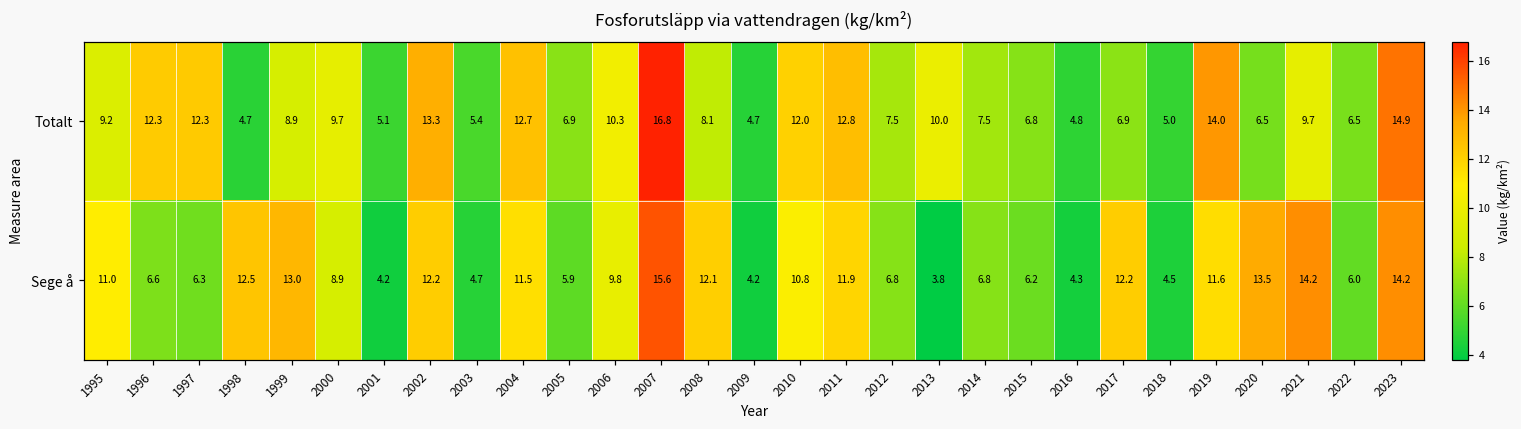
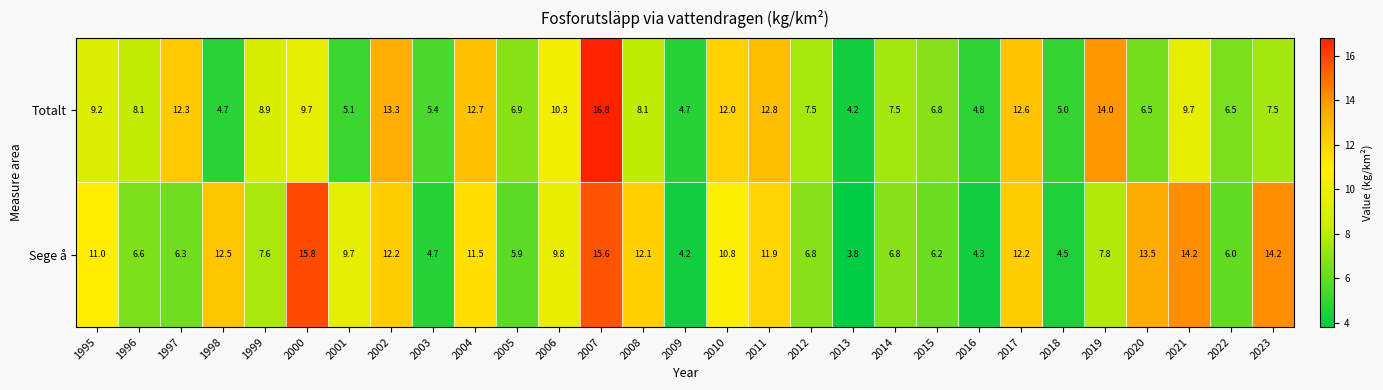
  {
    "Totalt": {
      "1995": 9.2,
-     "1996": 12.3,
+     "1996": 8.1,
      "1997": 12.3,
      "1998": 4.7,
      "1999": 8.9,
      "2000": 9.7,
      "2001": 5.1,
      "2002": 13.3,
      "2003": 5.4,
      "2004": 12.7,
      "2005": 6.9,
      "2006": 10.3,
      "2007": 16.8,
      "2008": 8.1,
      "2009": 4.7,
      "2010": 12.0,
      "2011": 12.8,
      "2012": 7.5,
-     "2013": 10.0,
+     "2013": 4.2,
      "2014": 7.5,
      "2015": 6.8,
      "2016": 4.8,
-     "2017": 6.9,
+     "2017": 12.6,
      "2018": 5.0,
      "2019": 14.0,
      "2020": 6.5,
      "2021": 9.7,
      "2022": 6.5,
-     "2023": 14.9
+     "2023": 7.5
    },
    "Sege å": {
      "1995": 11.0,
      "1996": 6.6,
      "1997": 6.3,
      "1998": 12.5,
-     "1999": 13.0,
-     "2000": 8.9,
-     "2001": 4.2,
+     "1999": 7.6,
+     "2000": 15.8,
+     "2001": 9.7,
      "2002": 12.2,
      "2003": 4.7,
      "2004": 11.5,
      "2005": 5.9,
      "2006": 9.8,
      "2007": 15.6,
      "2008": 12.1,
      "2009": 4.2,
      "2010": 10.8,
      "2011": 11.9,
      "2012": 6.8,
      "2013": 3.8,
      "2014": 6.8,
      "2015": 6.2,
      "2016": 4.3,
      "2017": 12.2,
      "2018": 4.5,
-     "2019": 11.6,
+     "2019": 7.8,
      "2020": 13.5,
      "2021": 14.2,
      "2022": 6.0,
      "2023": 14.2
    }
  }
